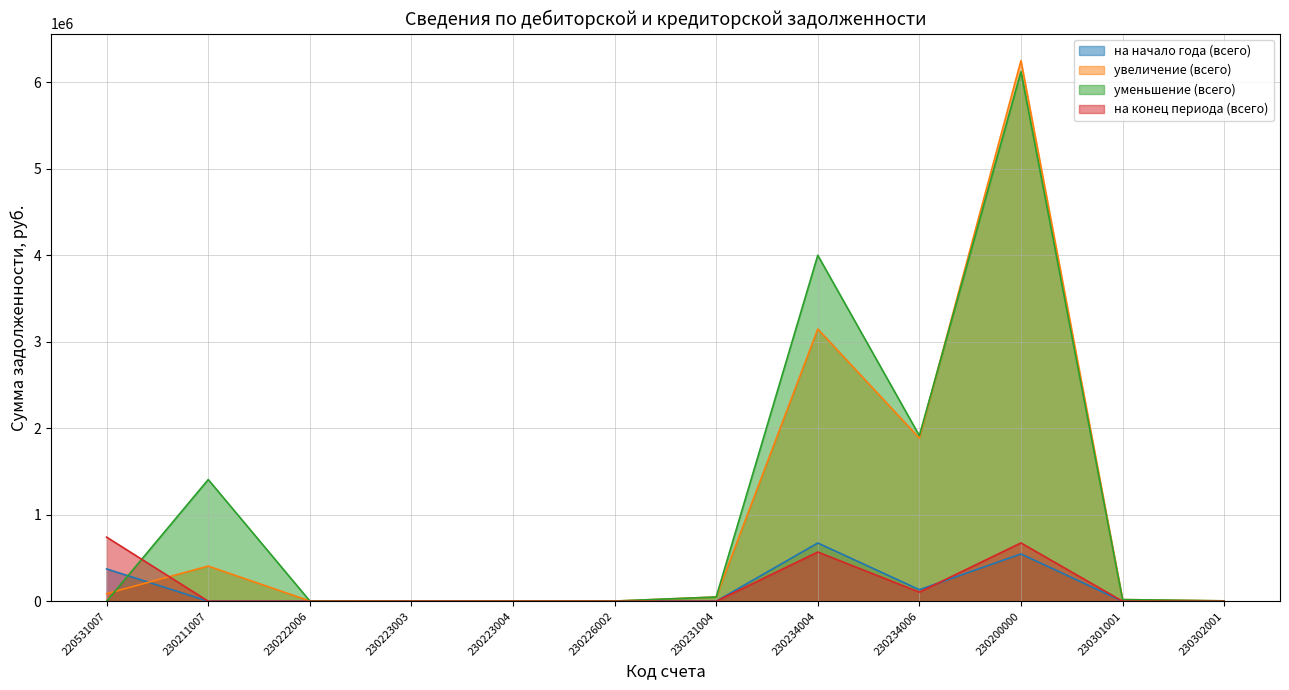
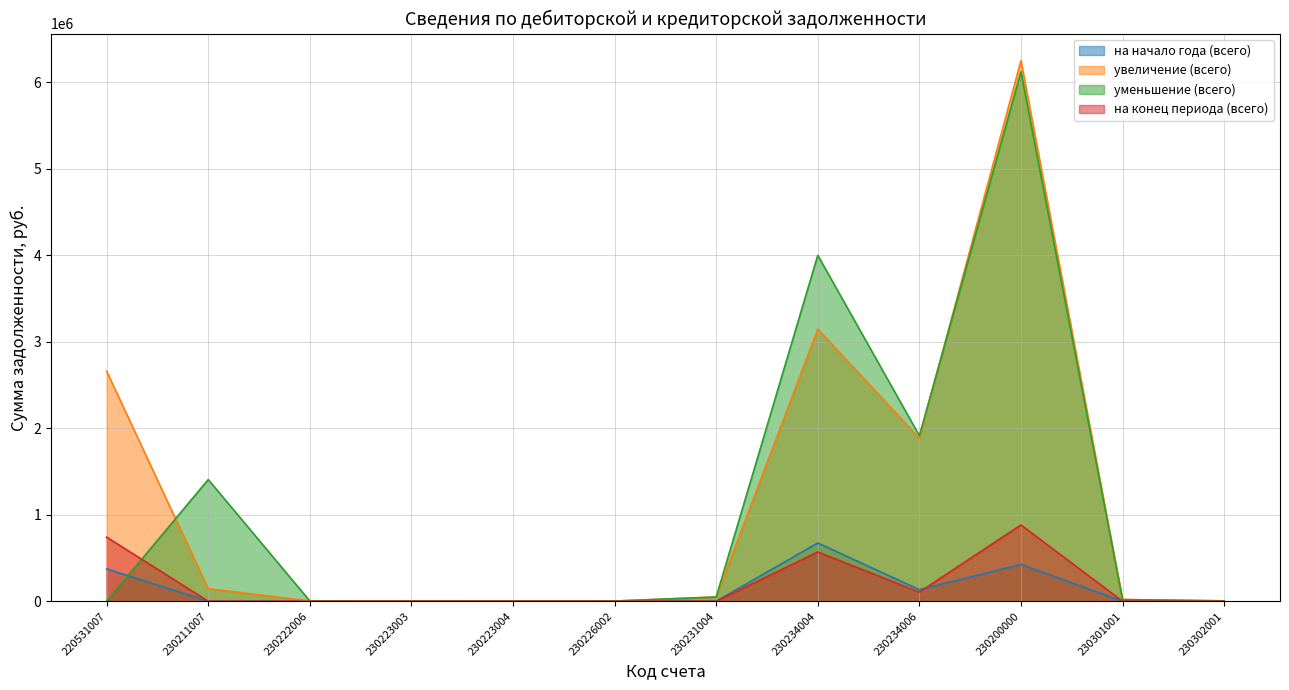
  {
    "на начало года (всего)": {
      "220531007": 400000,
      "230234004": 700000,
-     "230200000": 500000
+     "230200000": 400000
    },
    "увеличение (всего)": {
-     "220531007": 100000,
-     "230211007": 400000,
+     "220531007": 2700000,
+     "230211007": 100000,
      "230234004": 3100000,
      "230200000": 6200000
    },
    "уменьшение (всего)": {
      "220531007": 0,
      "230211007": 1400000,
      "230234004": 4000000,
      "230200000": 6100000
    },
    "на конец периода (всего)": {
      "220531007": 700000,
      "230234004": 600000,
-     "230200000": 700000
+     "230200000": 900000
    }
  }
